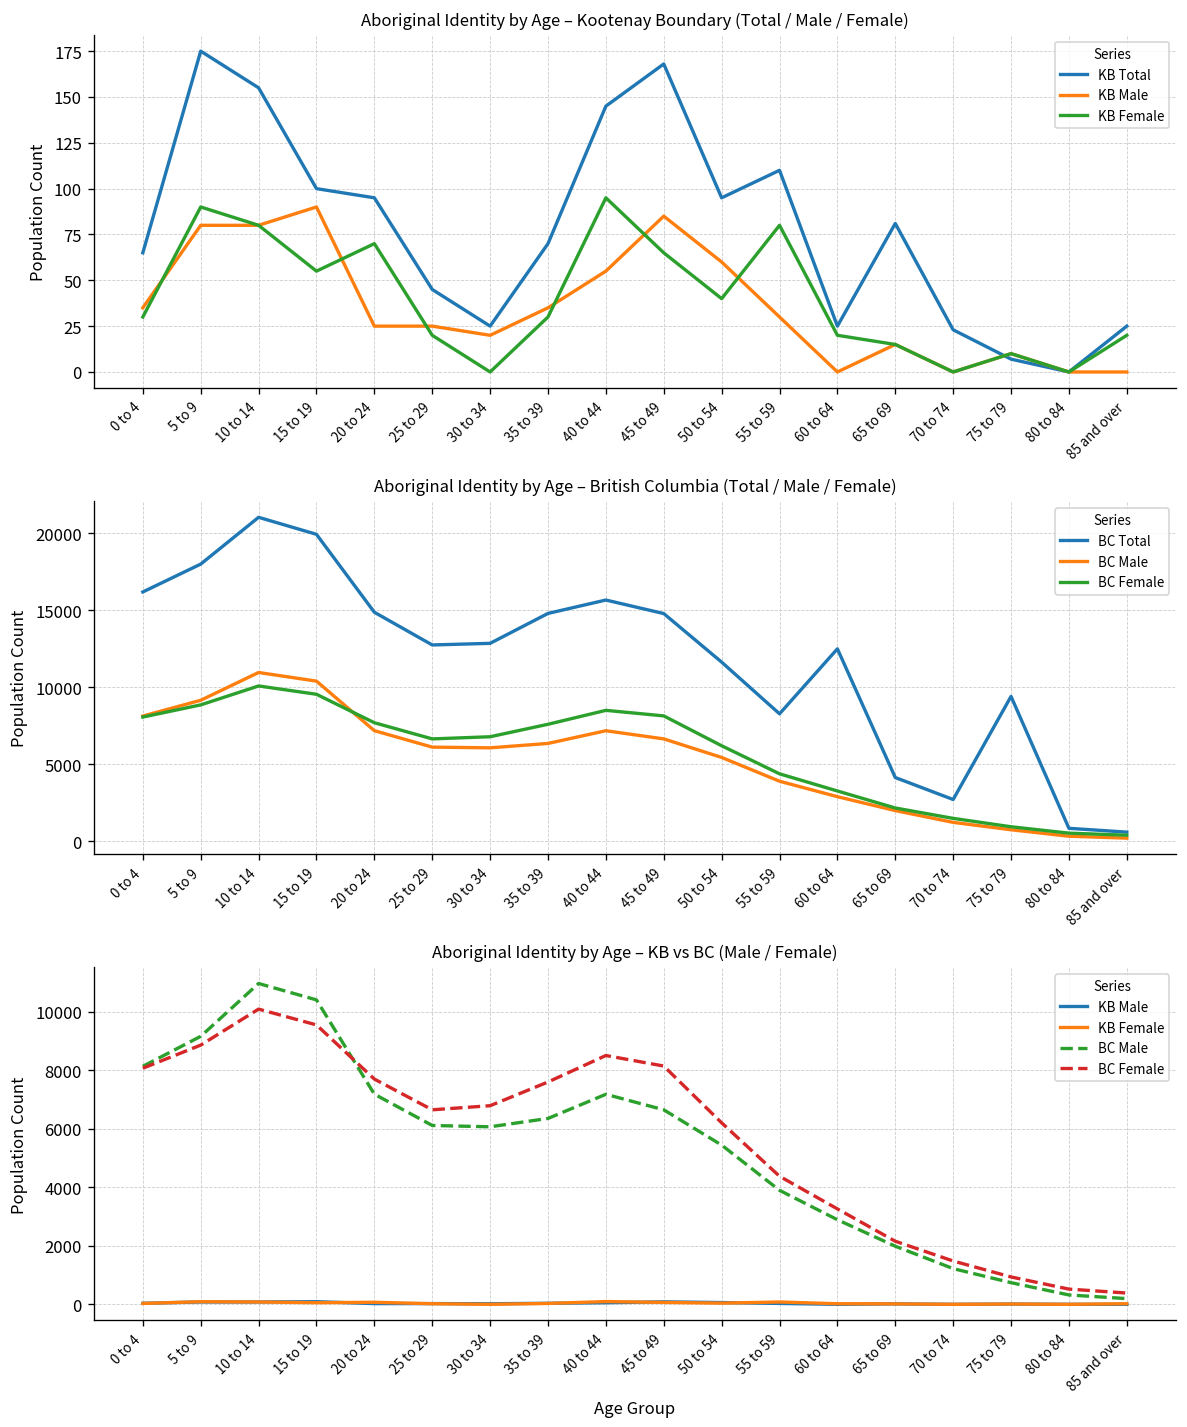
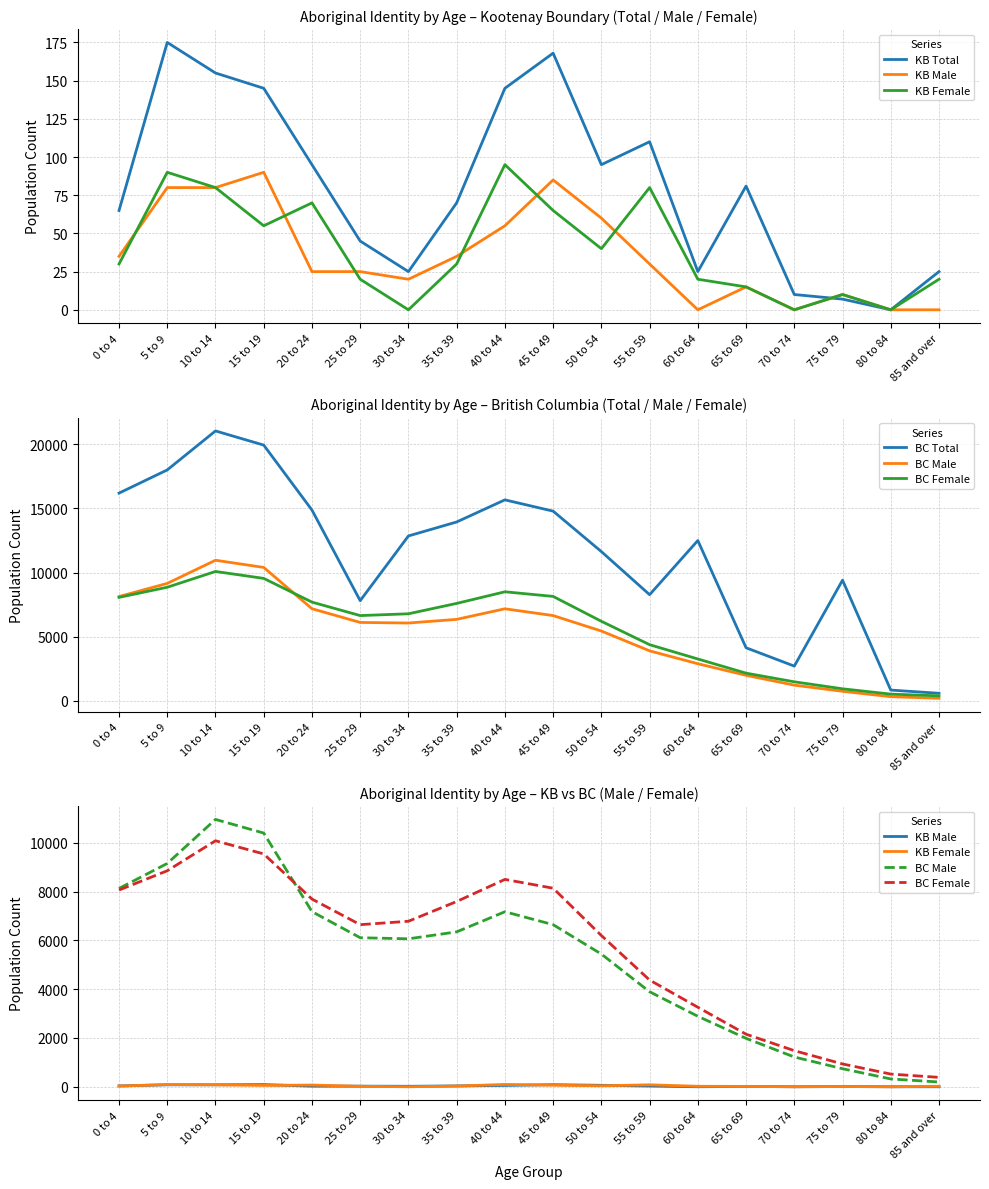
  {
    "Aboriginal Identity by Age – Kootenay Boundary (Total / Male / Female)": {
      "KB Total": {
        "0 to 4": 65,
        "5 to 9": 175,
        "10 to 14": 155,
-       "15 to 19": 100,
+       "15 to 19": 145,
        "20 to 24": 95,
        "25 to 29": 45,
        "30 to 34": 25,
        "35 to 39": 70,
        "40 to 44": 145,
        "45 to 49": 168,
        "50 to 54": 95,
        "55 to 59": 110,
        "60 to 64": 25,
        "65 to 69": 81,
-       "70 to 74": 23,
+       "70 to 74": 10,
        "75 to 79": 7,
        "85 and over": 25
      }
    },
    "Aboriginal Identity by Age – British Columbia (Total / Male / Female)": {
      "BC Total": {
        "0 to 4": 16200,
        "5 to 9": 18000,
        "10 to 14": 21000,
        "15 to 19": 19900,
        "20 to 24": 14900,
-       "25 to 29": 12800,
+       "25 to 29": 7800,
        "30 to 34": 12900,
-       "35 to 39": 14800,
+       "35 to 39": 13900,
        "40 to 44": 15700,
        "45 to 49": 14800,
        "50 to 54": 11600,
        "55 to 59": 8300,
        "60 to 64": 12500,
        "65 to 69": 4100,
        "70 to 74": 2700,
        "75 to 79": 9400,
        "80 to 84": 800,
        "85 and over": 600
      }
    },
    "Aboriginal Identity by Age – KB vs BC (Male / Female)": {
      "BC Male": {
        "5 to 9": 9200,
        "10 to 14": 11000,
        "15 to 19": 10400,
        "20 to 24": 7200,
        "25 to 29": 6100,
        "30 to 34": 6100,
        "35 to 39": 6400,
        "40 to 44": 7200,
        "45 to 49": 6600,
        "50 to 54": 5400,
        "55 to 59": 3900,
        "60 to 64": 2900,
        "65 to 69": 2000,
        "70 to 74": 1200,
        "75 to 79": 700,
        "80 to 84": 300,
        "85 and over": 200
      },
      "BC Female": {
        "5 to 9": 8900,
        "10 to 14": 10100,
        "15 to 19": 9500,
        "20 to 24": 7700,
        "25 to 29": 6600,
        "30 to 34": 6800,
        "35 to 39": 7600,
        "40 to 44": 8500,
        "45 to 49": 8100,
        "50 to 54": 6200,
        "55 to 59": 4400,
        "60 to 64": 3300,
        "65 to 69": 2200,
        "70 to 74": 1500,
        "75 to 79": 900,
        "80 to 84": 500,
        "85 and over": 400
      }
    }
  }
